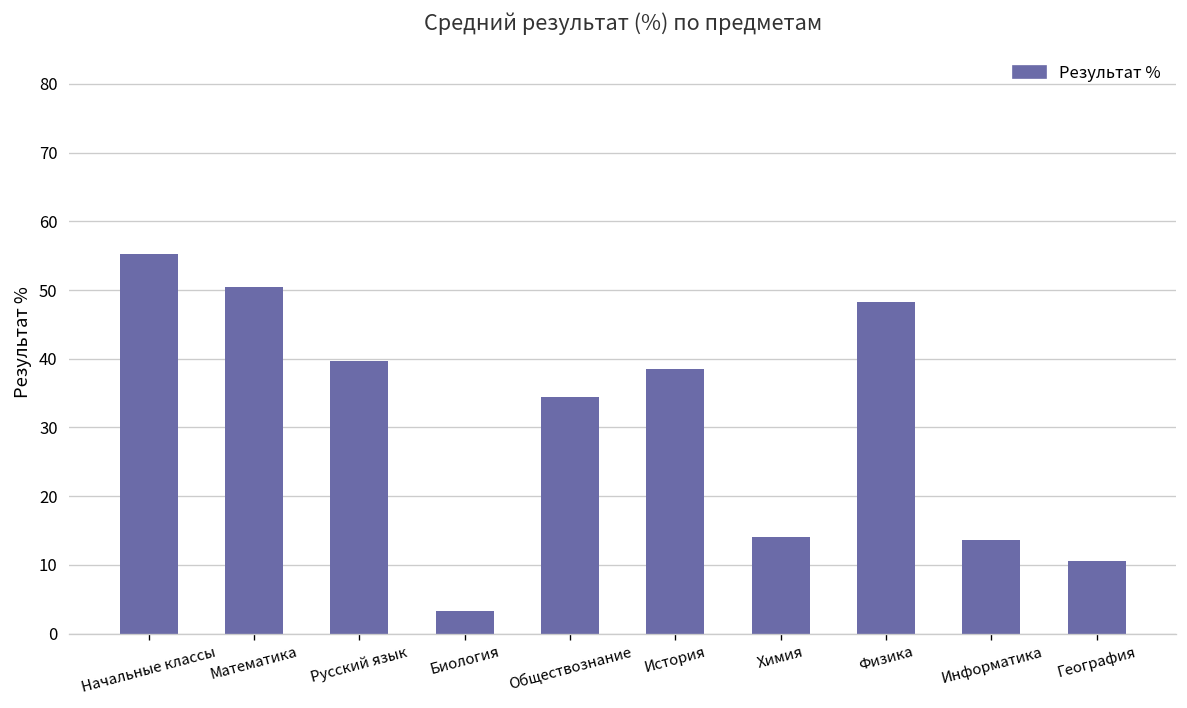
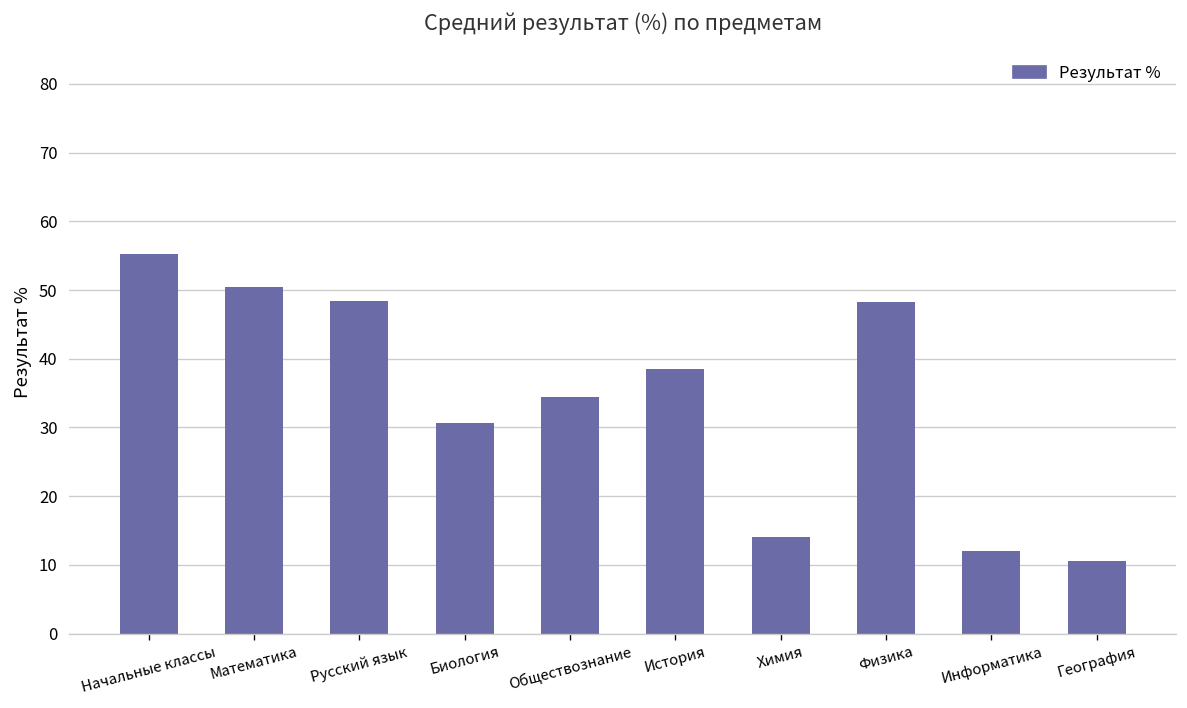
  {
    "Начальные классы": 55,
    "Математика": 51,
-   "Русский язык": 40,
-   "Биология": 3,
+   "Русский язык": 48,
+   "Биология": 31,
    "Обществознание": 35,
    "История": 39,
    "Химия": 14,
    "Физика": 48,
-   "Информатика": 14,
+   "Информатика": 12,
    "География": 11
  }
